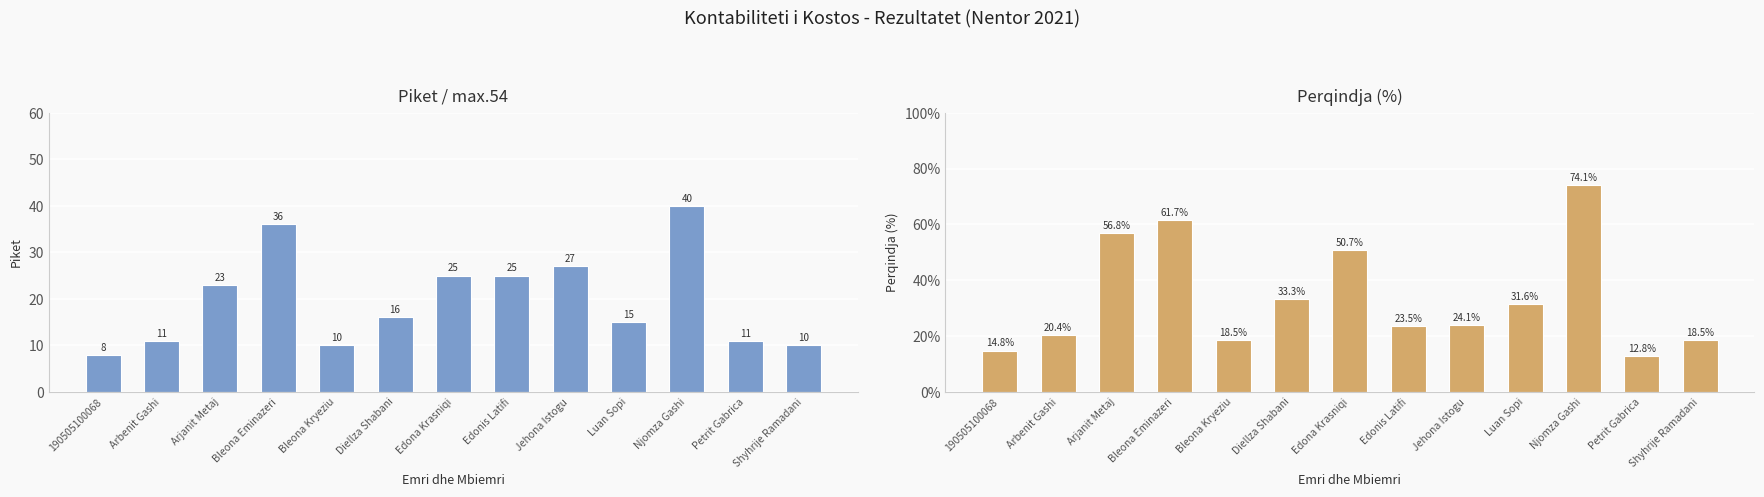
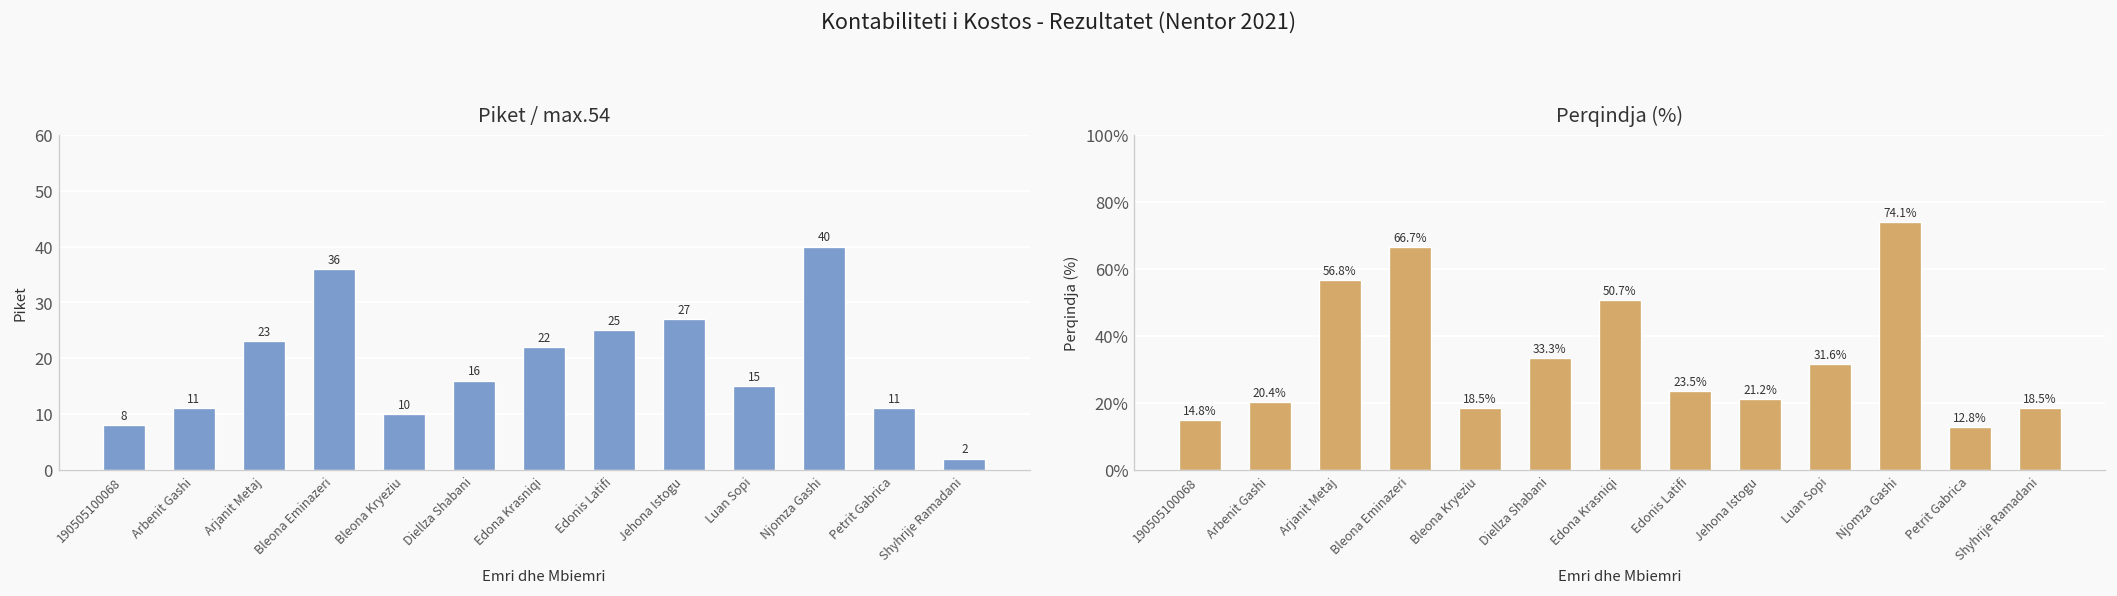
  {
    "Piket / max.54": {
      "190505100068": "8",
      "Arbenit Gashi": "11",
      "Arjanit Metaj": "23",
      "Bleona Eminazeri": "36",
      "Bleona Kryeziu": "10",
      "Diellza Shabani": "16",
-     "Edona Krasniqi": "25",
+     "Edona Krasniqi": "22",
      "Edonis Latifi": "25",
      "Jehona Istogu": "27",
      "Luan Sopi": "15",
      "Njomza Gashi": "40",
      "Petrit Gabrica": "11",
-     "Shyhrije Ramadani": "10"
+     "Shyhrije Ramadani": "2"
    },
    "Perqindja (%)": {
      "190505100068": "14.8%",
      "Arbenit Gashi": "20.4%",
      "Arjanit Metaj": "56.8%",
-     "Bleona Eminazeri": "61.7%",
+     "Bleona Eminazeri": "66.7%",
      "Bleona Kryeziu": "18.5%",
      "Diellza Shabani": "33.3%",
      "Edona Krasniqi": "50.7%",
      "Edonis Latifi": "23.5%",
-     "Jehona Istogu": "24.1%",
+     "Jehona Istogu": "21.2%",
      "Luan Sopi": "31.6%",
      "Njomza Gashi": "74.1%",
      "Petrit Gabrica": "12.8%",
      "Shyhrije Ramadani": "18.5%"
    }
  }
